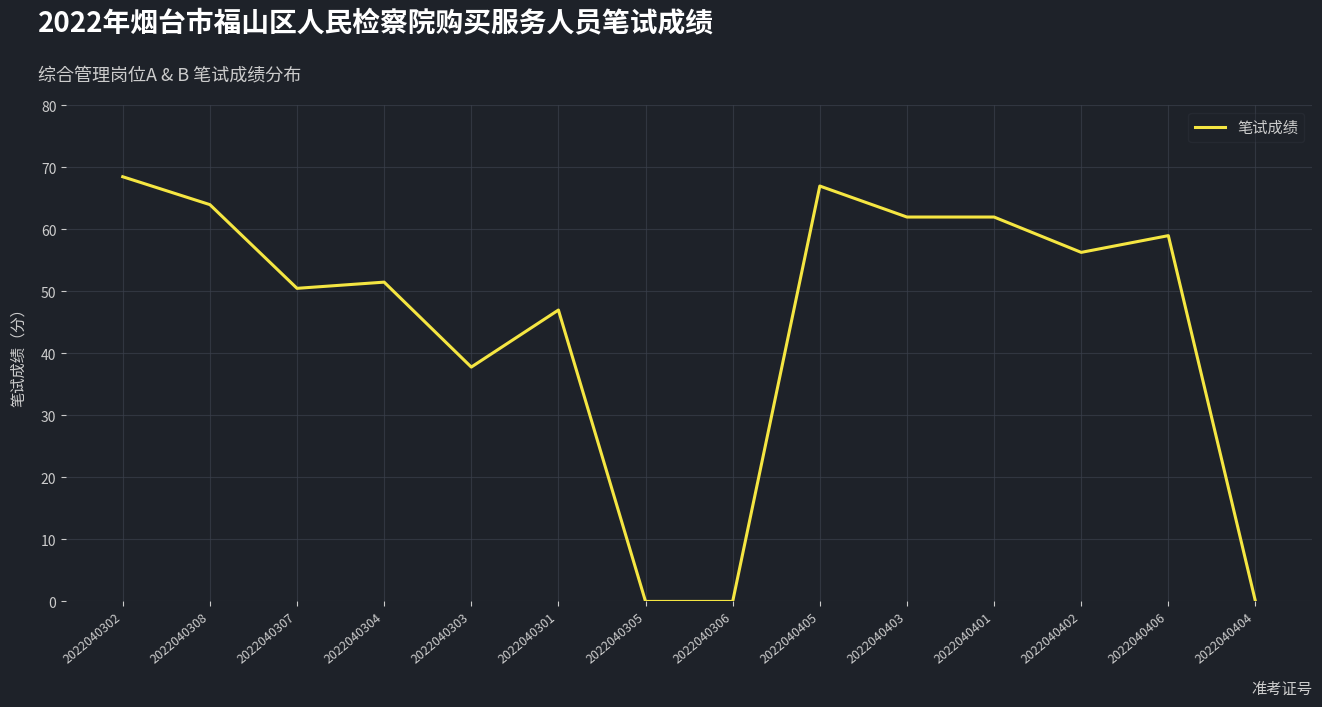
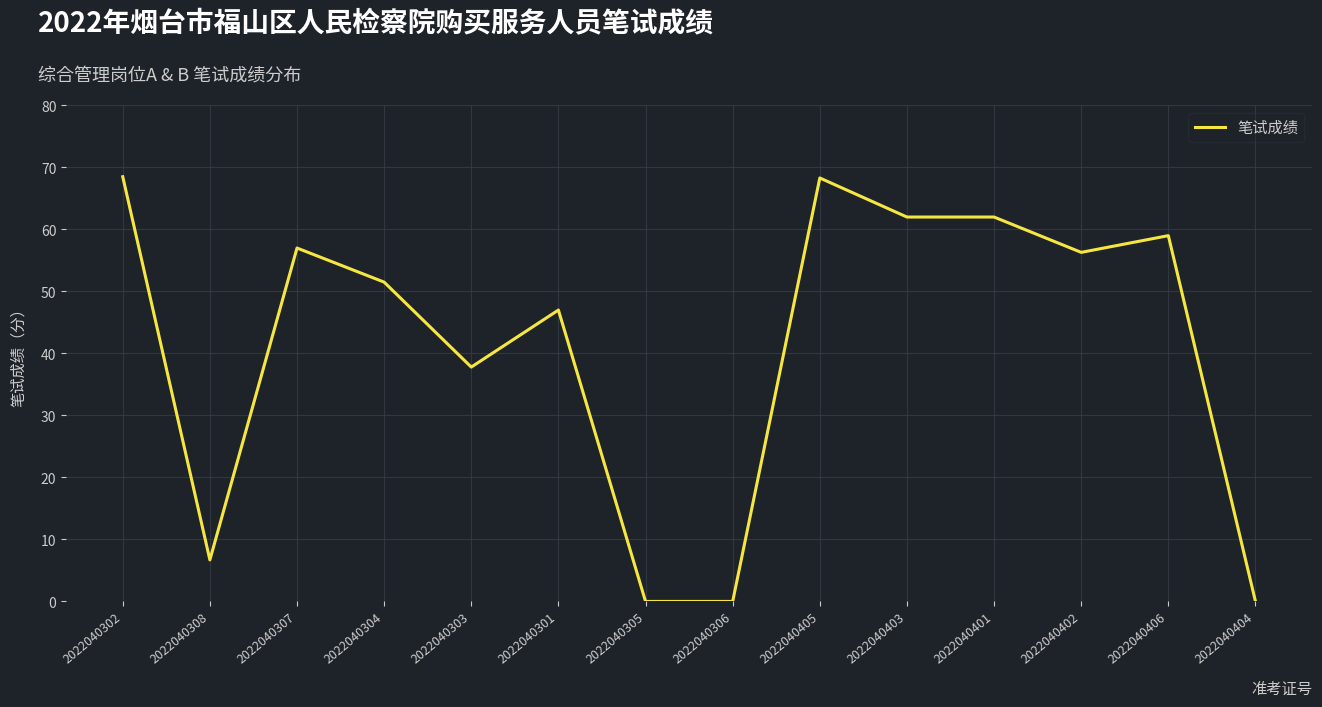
  {
    "2022040302": 69,
-   "2022040308": 64,
-   "2022040307": 51,
+   "2022040308": 7,
+   "2022040307": 57,
    "2022040304": 52,
    "2022040303": 38,
    "2022040301": 47,
    "2022040305": 0,
    "2022040306": 0,
-   "2022040405": 67,
+   "2022040405": 68,
    "2022040403": 62,
    "2022040401": 62,
    "2022040402": 56,
    "2022040406": 59,
    "2022040404": 0
  }
